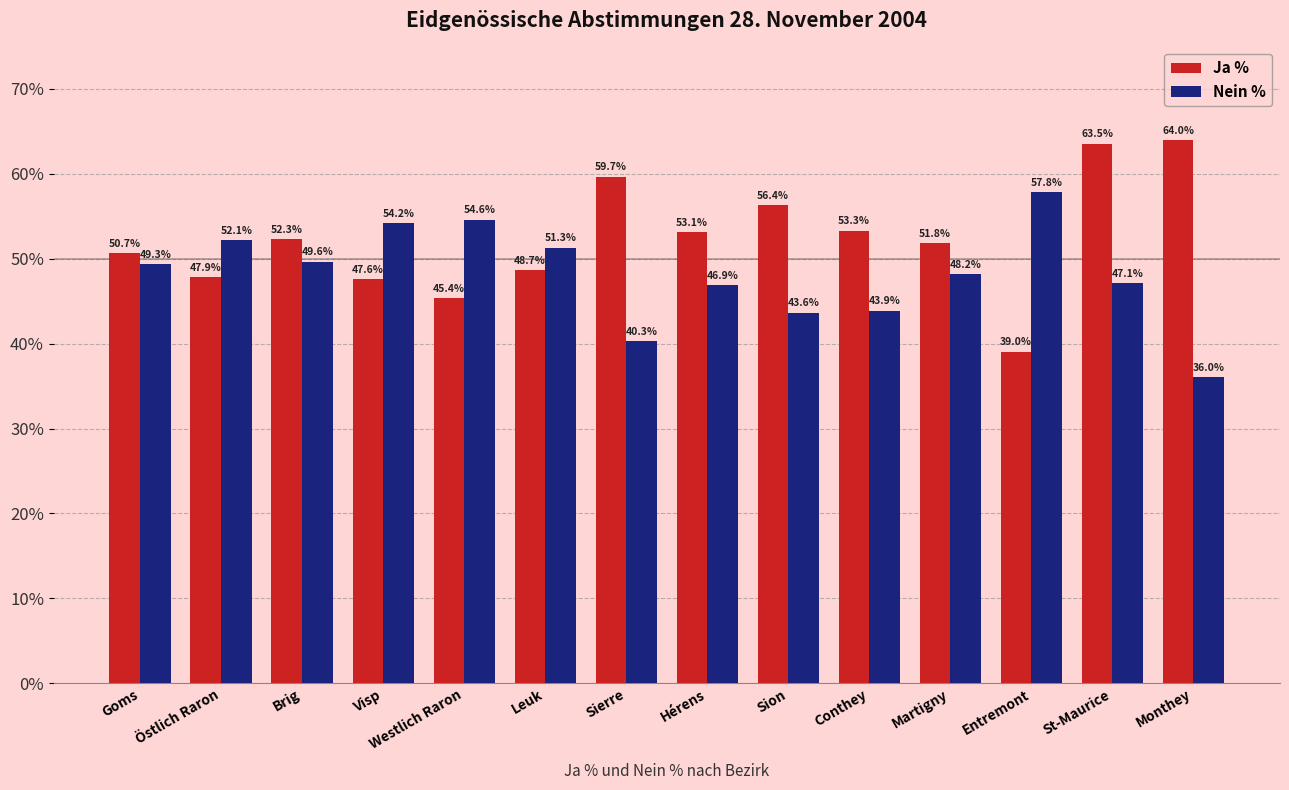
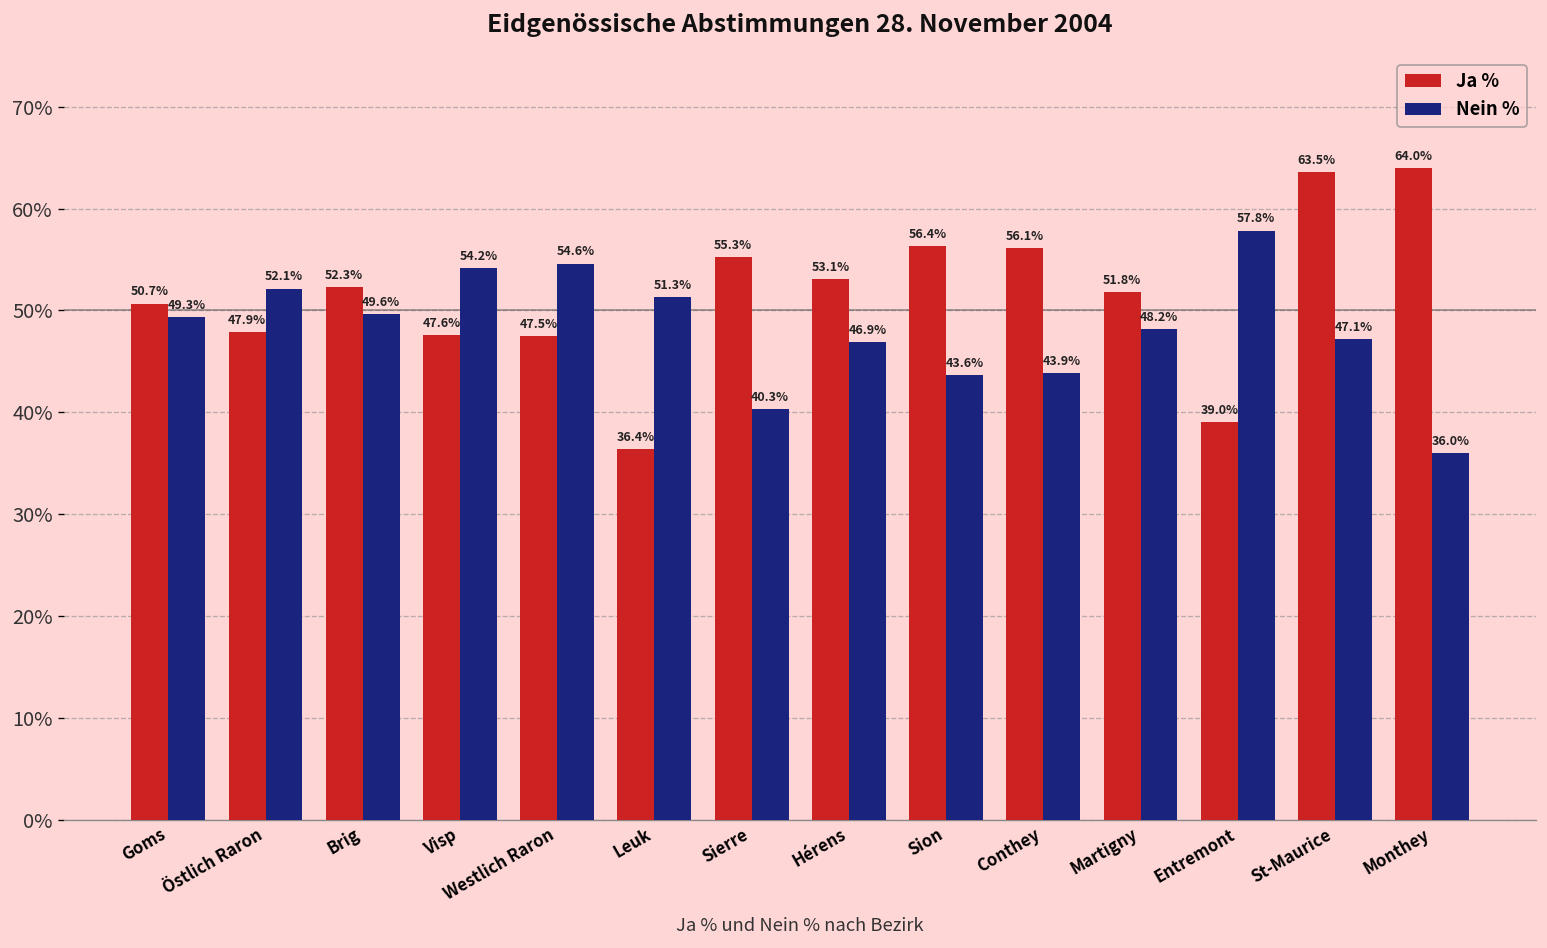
  {
    "Ja %": {
      "Goms": "50.7%",
      "Östlich Raron": "47.9%",
      "Brig": "52.3%",
      "Visp": "47.6%",
-     "Westlich Raron": "45.4%",
-     "Leuk": "48.7%",
-     "Sierre": "59.7%",
+     "Westlich Raron": "47.5%",
+     "Leuk": "36.4%",
+     "Sierre": "55.3%",
      "Hérens": "53.1%",
      "Sion": "56.4%",
-     "Conthey": "53.3%",
+     "Conthey": "56.1%",
      "Martigny": "51.8%",
      "Entremont": "39.0%",
      "St-Maurice": "63.5%",
      "Monthey": "64.0%"
    },
    "Nein %": {
      "Goms": "49.3%",
      "Östlich Raron": "52.1%",
      "Brig": "49.6%",
      "Visp": "54.2%",
      "Westlich Raron": "54.6%",
      "Leuk": "51.3%",
      "Sierre": "40.3%",
      "Hérens": "46.9%",
      "Sion": "43.6%",
      "Conthey": "43.9%",
      "Martigny": "48.2%",
      "Entremont": "57.8%",
      "St-Maurice": "47.1%",
      "Monthey": "36.0%"
    }
  }
